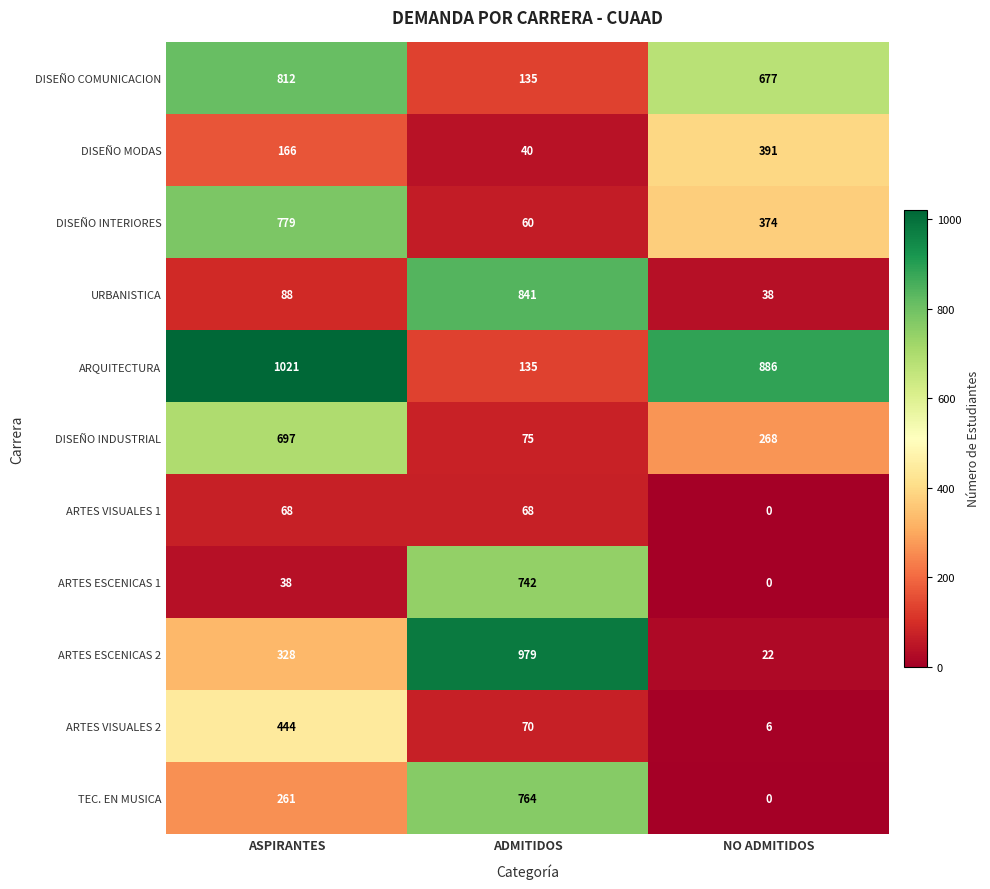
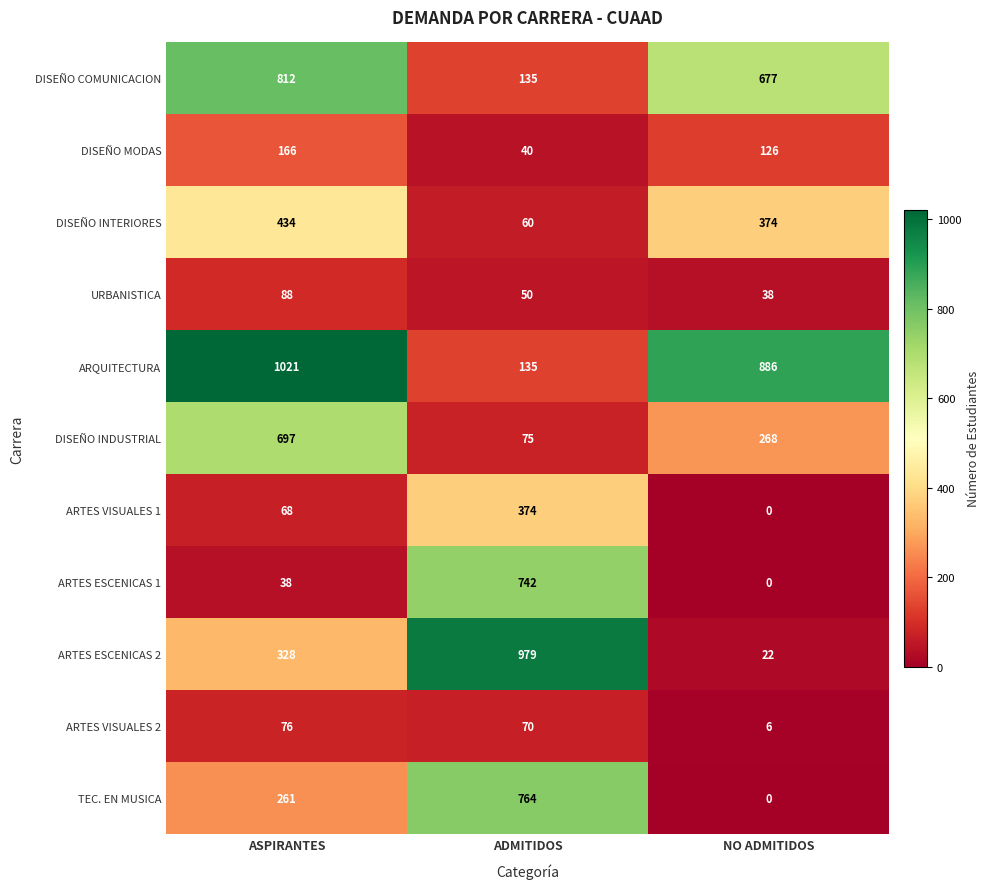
  {
    "DISEÑO COMUNICACION": {
      "ASPIRANTES": 812,
      "ADMITIDOS": 135,
      "NO ADMITIDOS": 677
    },
    "DISEÑO MODAS": {
      "ASPIRANTES": 166,
      "ADMITIDOS": 40,
-     "NO ADMITIDOS": 391
+     "NO ADMITIDOS": 126
    },
    "DISEÑO INTERIORES": {
-     "ASPIRANTES": 779,
+     "ASPIRANTES": 434,
      "ADMITIDOS": 60,
      "NO ADMITIDOS": 374
    },
    "URBANISTICA": {
      "ASPIRANTES": 88,
-     "ADMITIDOS": 841,
+     "ADMITIDOS": 50,
      "NO ADMITIDOS": 38
    },
    "ARQUITECTURA": {
      "ASPIRANTES": 1021,
      "ADMITIDOS": 135,
      "NO ADMITIDOS": 886
    },
    "DISEÑO INDUSTRIAL": {
      "ASPIRANTES": 697,
      "ADMITIDOS": 75,
      "NO ADMITIDOS": 268
    },
    "ARTES VISUALES 1": {
      "ASPIRANTES": 68,
-     "ADMITIDOS": 68,
+     "ADMITIDOS": 374,
      "NO ADMITIDOS": 0
    },
    "ARTES ESCENICAS 1": {
      "ASPIRANTES": 38,
      "ADMITIDOS": 742,
      "NO ADMITIDOS": 0
    },
    "ARTES ESCENICAS 2": {
      "ASPIRANTES": 328,
      "ADMITIDOS": 979,
      "NO ADMITIDOS": 22
    },
    "ARTES VISUALES 2": {
-     "ASPIRANTES": 444,
+     "ASPIRANTES": 76,
      "ADMITIDOS": 70,
      "NO ADMITIDOS": 6
    },
    "TEC. EN MUSICA": {
      "ASPIRANTES": 261,
      "ADMITIDOS": 764,
      "NO ADMITIDOS": 0
    }
  }
